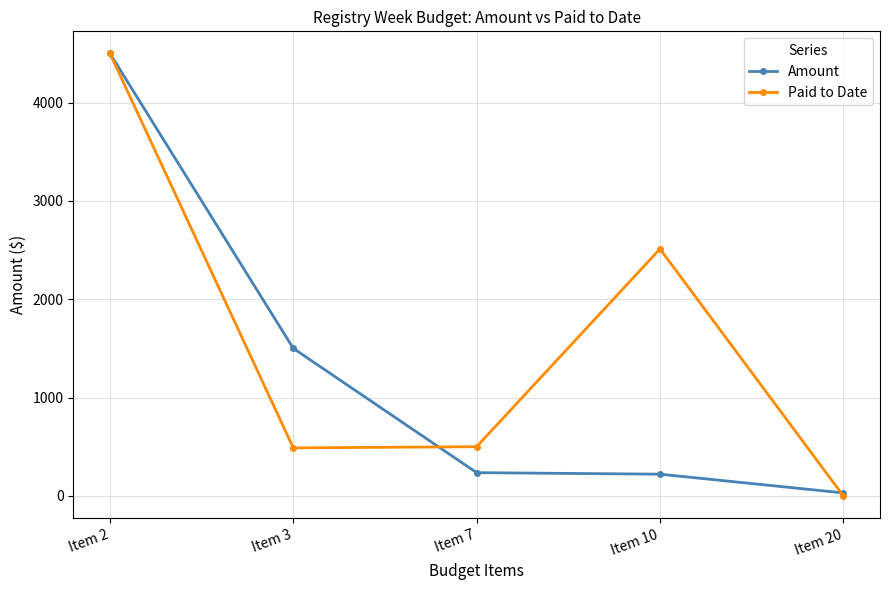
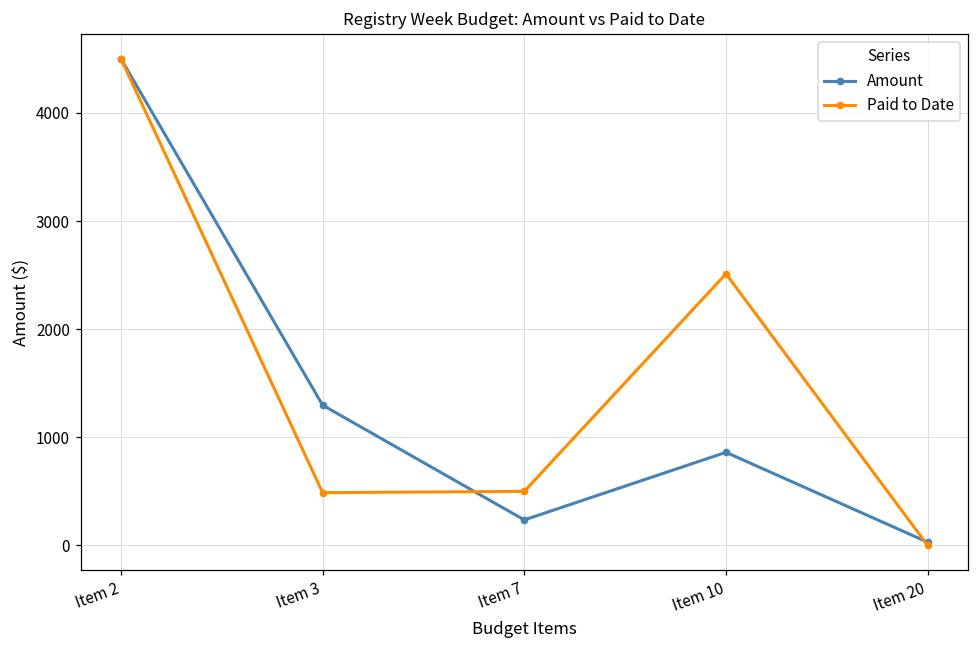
  {
    "Amount": {
-     "Item 3": 1500,
+     "Item 3": 1300,
      "Item 7": 200,
-     "Item 10": 200,
+     "Item 10": 900,
      "Item 20": 0
    },
    "Paid to Date": {
      "Item 3": 500,
      "Item 7": 500,
      "Item 10": 2500,
      "Item 20": 0
    }
  }
